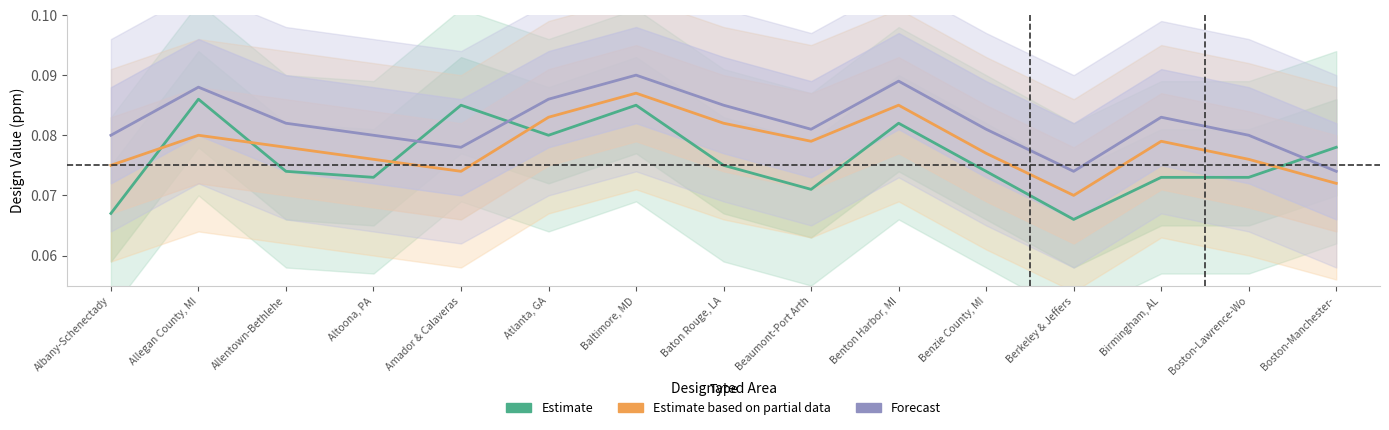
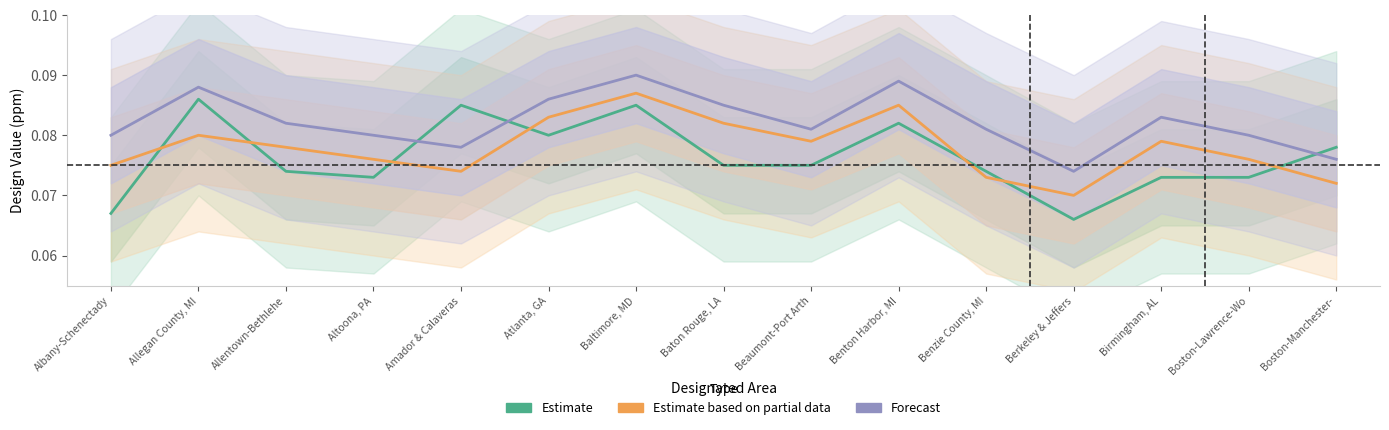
  {
    "Estimate": {
      "Albany-Schenectady": 0.067,
      "Allegan County, MI": 0.086,
      "Allentown-Bethlehe": 0.074,
      "Altoona, PA": 0.073,
      "Amador & Calaveras": 0.085,
      "Atlanta, GA": 0.080,
      "Baltimore, MD": 0.085,
      "Baton Rouge, LA": 0.075,
-     "Beaumont-Port Arth": 0.071,
+     "Beaumont-Port Arth": 0.075,
      "Benton Harbor, MI": 0.082,
      "Benzie County, MI": 0.074,
      "Berkeley & Jeffers": 0.066,
      "Birmingham, AL": 0.073,
      "Boston-Lawrence-Wo": 0.073,
      "Boston-Manchester-": 0.078
    },
    "Estimate based on partial data": {
      "Allegan County, MI": 0.080,
      "Allentown-Bethlehe": 0.078,
      "Altoona, PA": 0.076,
      "Amador & Calaveras": 0.074,
      "Atlanta, GA": 0.083,
      "Baltimore, MD": 0.087,
      "Baton Rouge, LA": 0.082,
      "Benton Harbor, MI": 0.085,
-     "Benzie County, MI": 0.077,
+     "Benzie County, MI": 0.073,
      "Berkeley & Jeffers": 0.070,
      "Birmingham, AL": 0.079,
      "Boston-Lawrence-Wo": 0.076,
      "Boston-Manchester-": 0.072
    },
    "Forecast": {
      "Albany-Schenectady": 0.080,
      "Altoona, PA": 0.080,
      "Amador & Calaveras": 0.078,
      "Atlanta, GA": 0.086,
      "Baltimore, MD": 0.090,
      "Baton Rouge, LA": 0.085,
      "Beaumont-Port Arth": 0.081,
      "Benton Harbor, MI": 0.089,
      "Birmingham, AL": 0.083,
      "Boston-Lawrence-Wo": 0.080,
-     "Boston-Manchester-": 0.074
+     "Boston-Manchester-": 0.076
    }
  }
